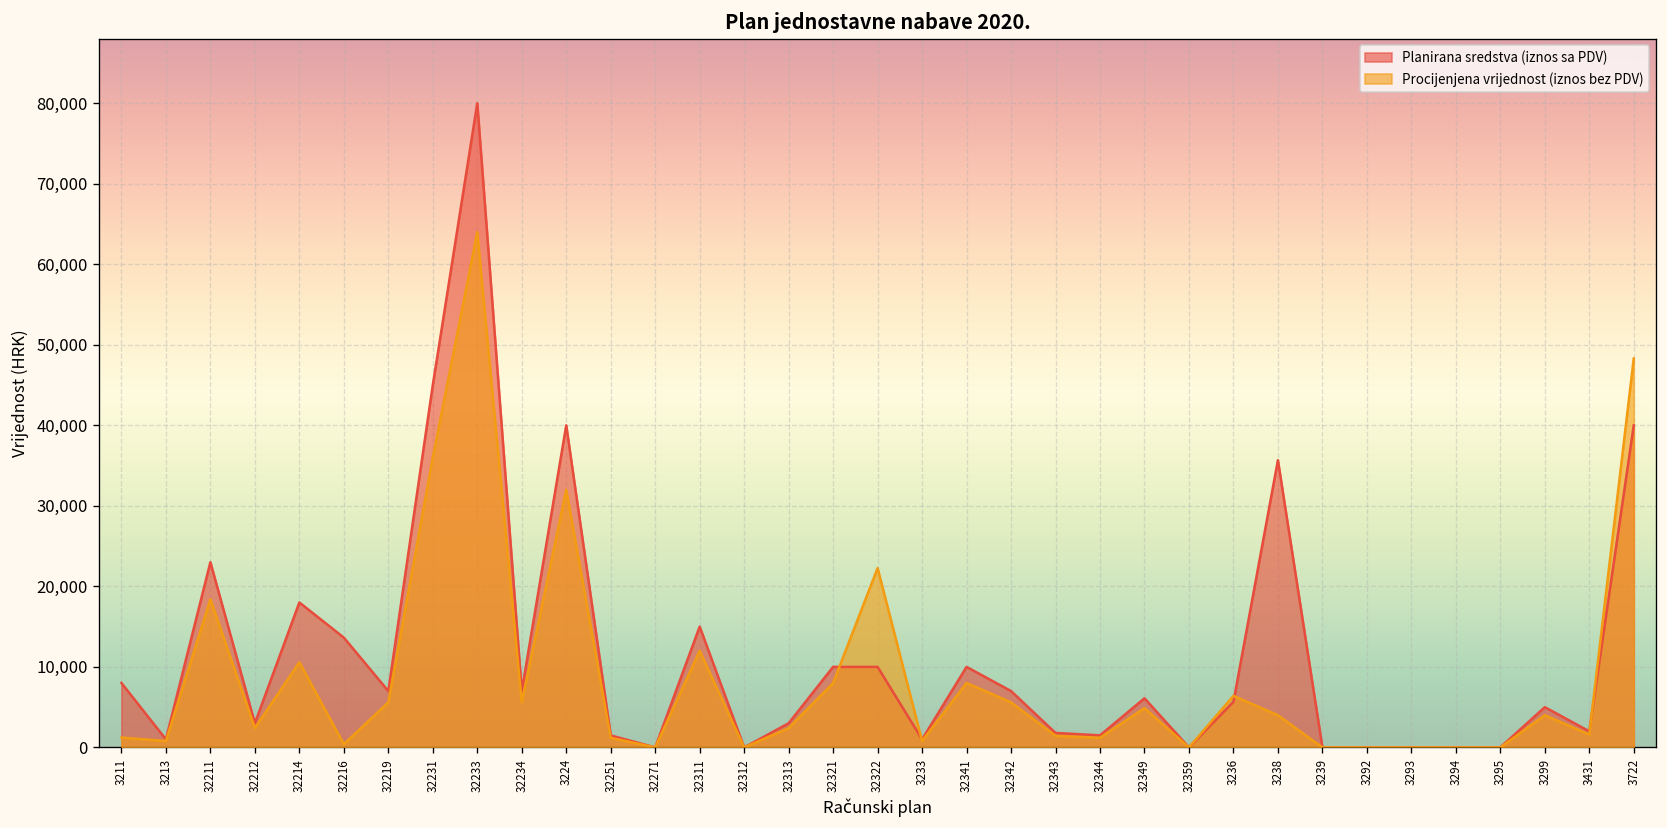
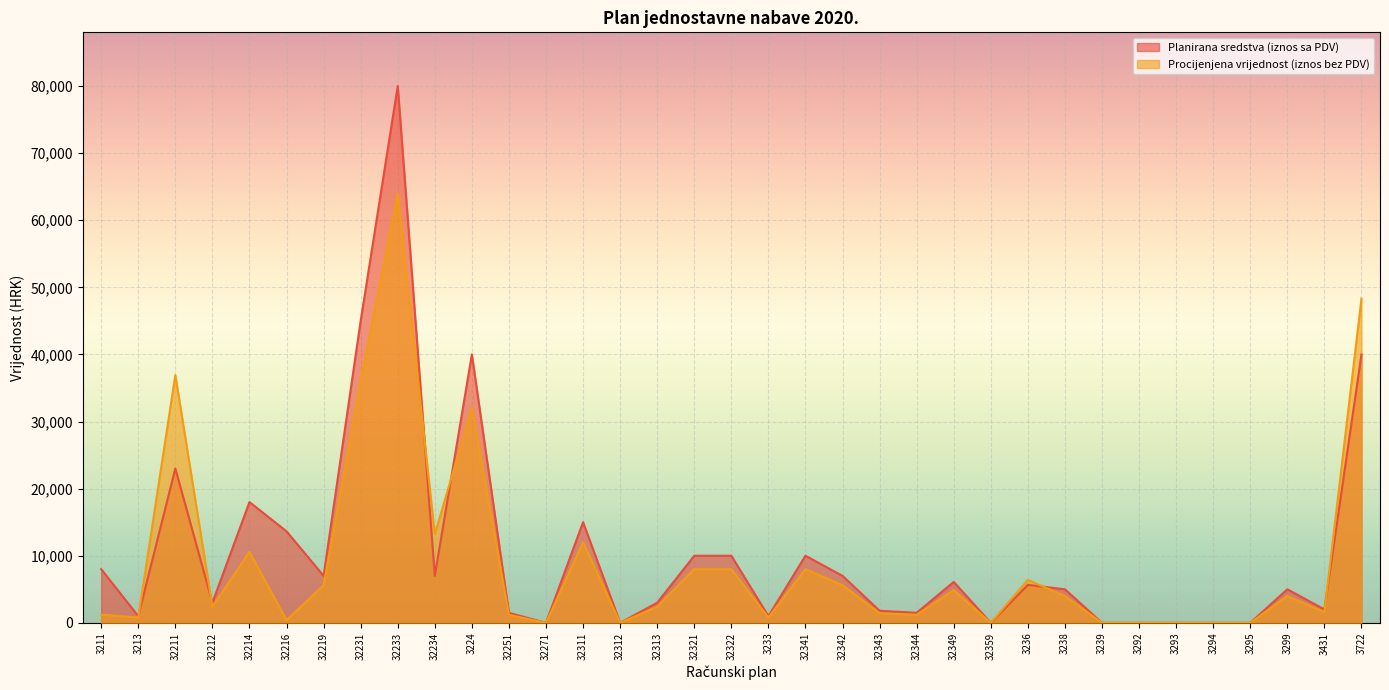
  {
    "Planirana sredstva (iznos sa PDV)": {
      "3211": "8,000",
      "32211": "23,000",
      "32212": "3,000",
      "32214": "18,000",
      "32216": "14,000",
      "32219": "7,000",
      "32231": "45,000",
      "32233": "80,000",
      "32234": "7,000",
      "3224": "40,000",
      "32311": "15,000",
      "32313": "3,000",
      "32321": "10,000",
      "32322": "10,000",
      "32341": "10,000",
      "32342": "7,000",
      "32349": "6,000",
      "3236": "6,000",
-     "3238": "36,000",
+     "3238": "5,000",
      "3299": "5,000",
      "3431": "2,000",
      "3722": "40,000"
    },
    "Procijenjena vrijednost (iznos bez PDV)": {
      "3211": "1,000",
-     "32211": "18,000",
+     "32211": "37,000",
      "32212": "2,000",
      "32214": "11,000",
      "32216": "0",
      "32219": "6,000",
      "32231": "36,000",
      "32233": "64,000",
-     "32234": "6,000",
+     "32234": "13,000",
      "3224": "32,000",
      "32311": "12,000",
      "32313": "2,000",
      "32321": "8,000",
-     "32322": "22,000",
+     "32322": "8,000",
      "32341": "8,000",
      "32342": "6,000",
      "32349": "5,000",
      "3236": "6,000",
      "3238": "4,000",
      "3299": "4,000",
      "3431": "2,000",
      "3722": "48,000"
    }
  }
